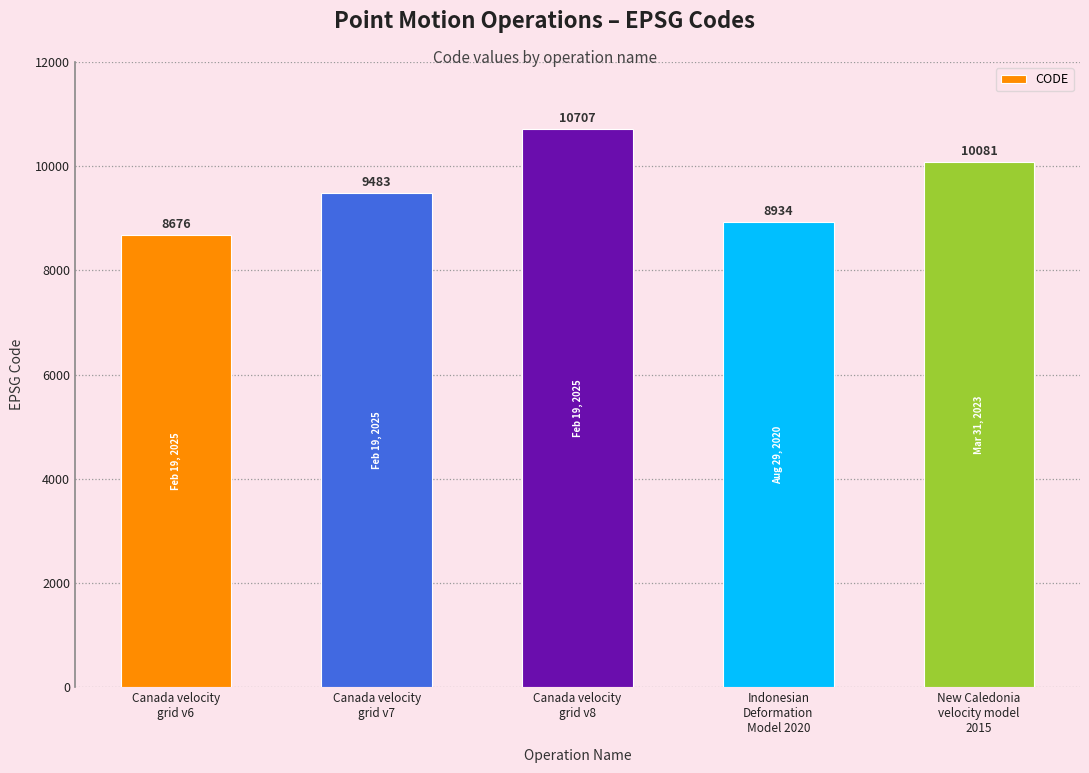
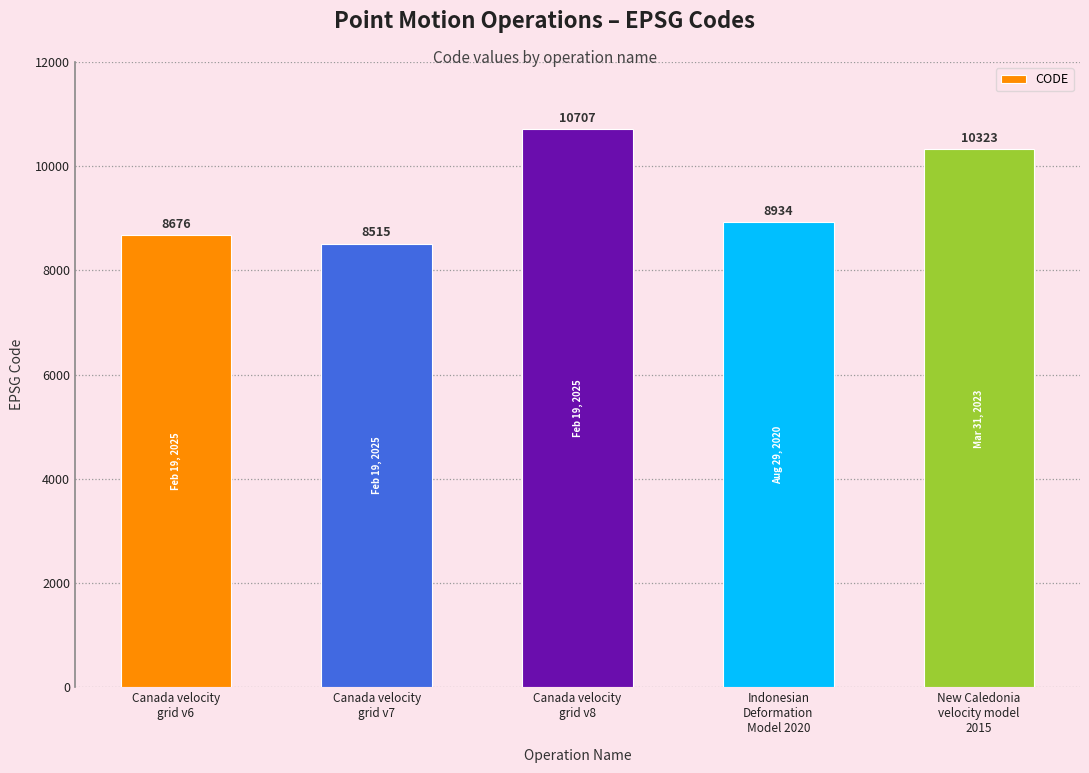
  {
    "Canada velocity grid v6": 8676,
-   "Canada velocity grid v7": 9483,
+   "Canada velocity grid v7": 8515,
    "Canada velocity grid v8": 10707,
    "Indonesian Deformation Model 2020": 8934,
-   "New Caledonia velocity model 2015": 10081
+   "New Caledonia velocity model 2015": 10323
  }
